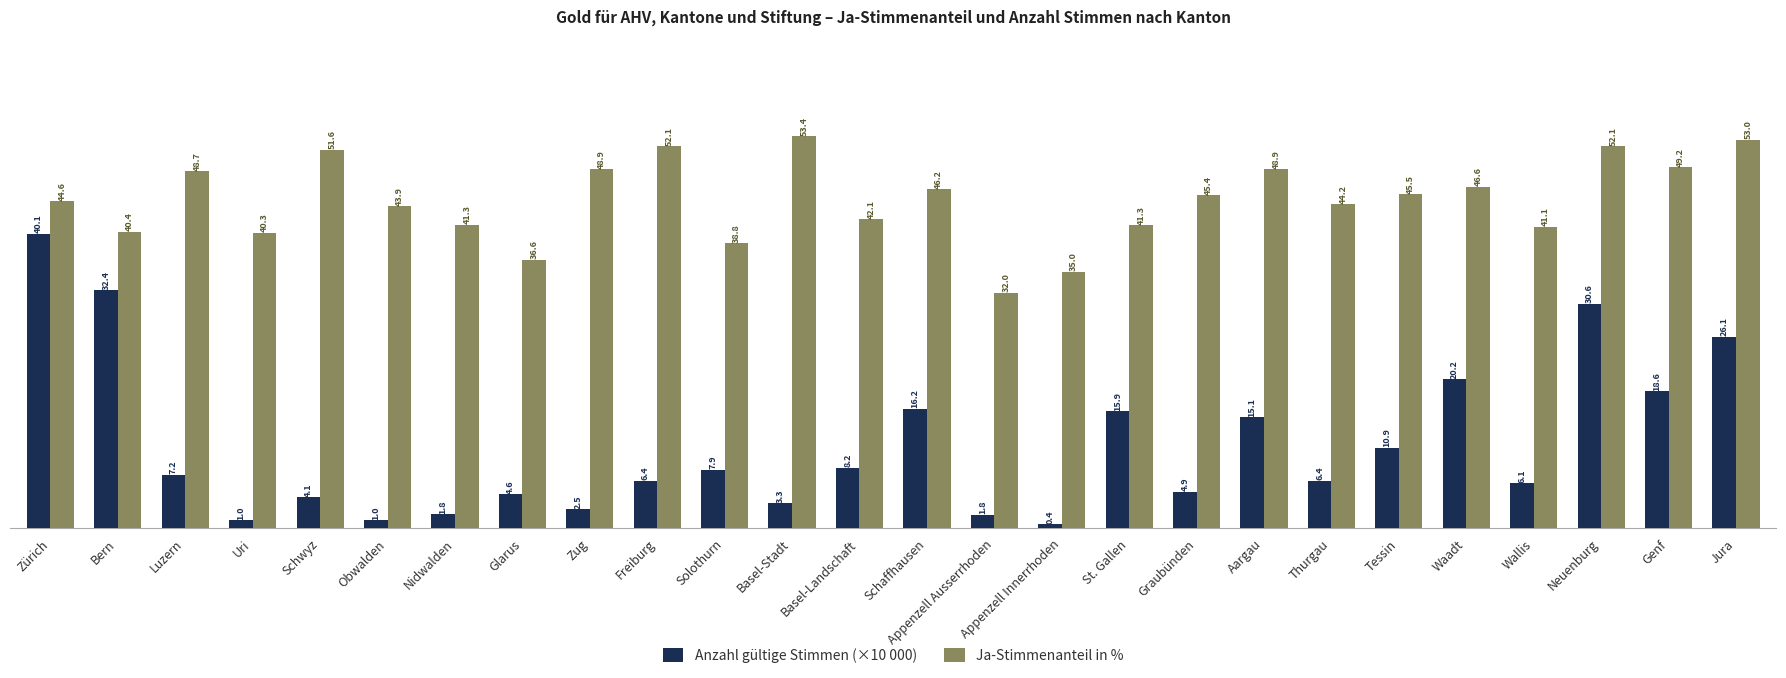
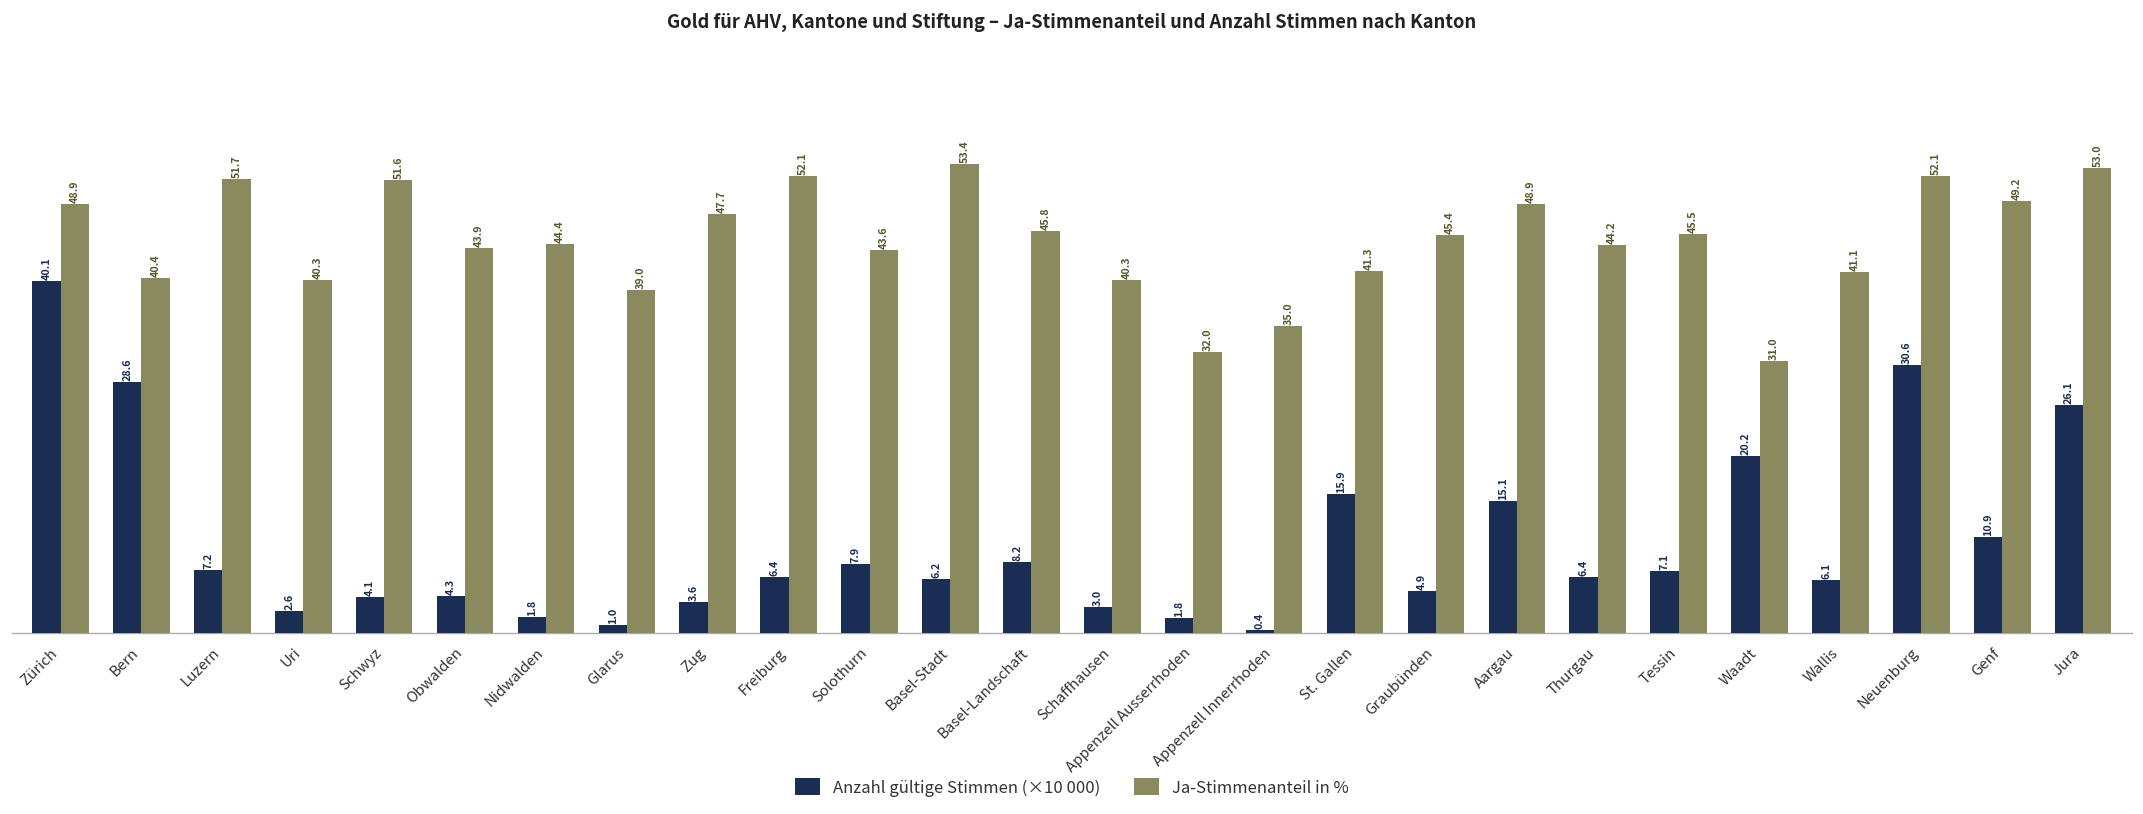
  {
    "Anzahl gültige Stimmen (×10 000)": {
      "Zürich": 40.1,
-     "Bern": 32.4,
+     "Bern": 28.6,
      "Luzern": 7.2,
-     "Uri": 1.0,
+     "Uri": 2.6,
      "Schwyz": 4.1,
-     "Obwalden": 1.0,
+     "Obwalden": 4.3,
      "Nidwalden": 1.8,
-     "Glarus": 4.6,
-     "Zug": 2.5,
+     "Glarus": 1.0,
+     "Zug": 3.6,
      "Freiburg": 6.4,
      "Solothurn": 7.9,
-     "Basel-Stadt": 3.3,
+     "Basel-Stadt": 6.2,
      "Basel-Landschaft": 8.2,
-     "Schaffhausen": 16.2,
+     "Schaffhausen": 3.0,
      "Appenzell Ausserrhoden": 1.8,
      "Appenzell Innerrhoden": 0.4,
      "St. Gallen": 15.9,
      "Graubünden": 4.9,
      "Aargau": 15.1,
      "Thurgau": 6.4,
-     "Tessin": 10.9,
+     "Tessin": 7.1,
      "Waadt": 20.2,
      "Wallis": 6.1,
      "Neuenburg": 30.6,
-     "Genf": 18.6,
+     "Genf": 10.9,
      "Jura": 26.1
    },
    "Ja-Stimmenanteil in %": {
-     "Zürich": 44.6,
+     "Zürich": 48.9,
      "Bern": 40.4,
-     "Luzern": 48.7,
+     "Luzern": 51.7,
      "Uri": 40.3,
      "Schwyz": 51.6,
      "Obwalden": 43.9,
-     "Nidwalden": 41.3,
-     "Glarus": 36.6,
-     "Zug": 48.9,
+     "Nidwalden": 44.4,
+     "Glarus": 39.0,
+     "Zug": 47.7,
      "Freiburg": 52.1,
-     "Solothurn": 38.8,
+     "Solothurn": 43.6,
      "Basel-Stadt": 53.4,
-     "Basel-Landschaft": 42.1,
-     "Schaffhausen": 46.2,
+     "Basel-Landschaft": 45.8,
+     "Schaffhausen": 40.3,
      "Appenzell Ausserrhoden": 32.0,
      "Appenzell Innerrhoden": 35.0,
      "St. Gallen": 41.3,
      "Graubünden": 45.4,
      "Aargau": 48.9,
      "Thurgau": 44.2,
      "Tessin": 45.5,
-     "Waadt": 46.6,
+     "Waadt": 31.0,
      "Wallis": 41.1,
      "Neuenburg": 52.1,
      "Genf": 49.2,
      "Jura": 53.0
    }
  }
